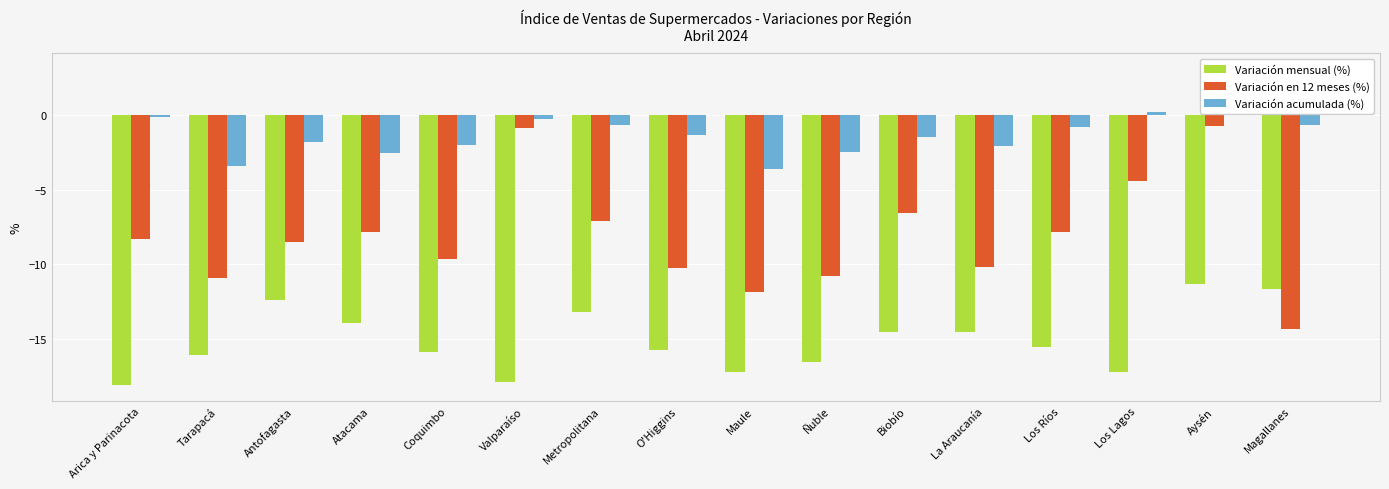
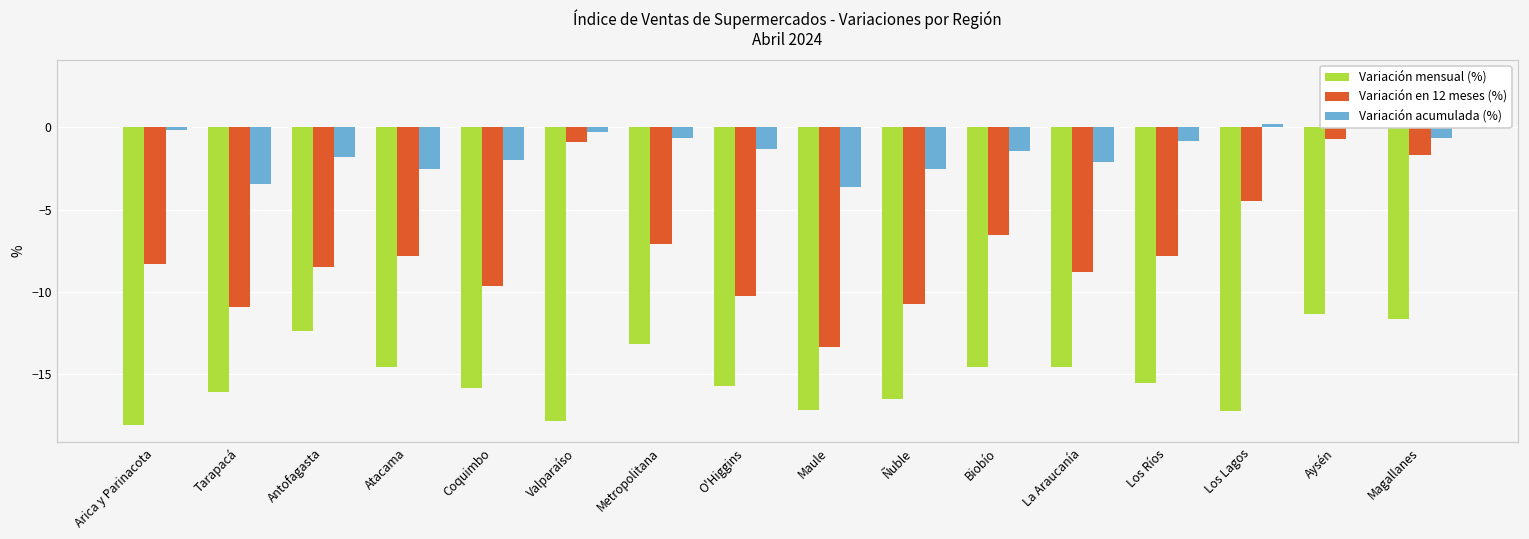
  {
    "Variación mensual (%)": {
      "Arica y Parinacota": -18.1,
      "Tarapacá": -16.1,
      "Antofagasta": -12.4,
-     "Atacama": -13.9,
+     "Atacama": -14.6,
      "Coquimbo": -15.9,
      "Valparaíso": -17.9,
      "Metropolitana": -13.2,
      "O'Higgins": -15.7,
      "Maule": -17.2,
      "Ñuble": -16.5,
      "Biobío": -14.6,
      "La Araucanía": -14.6,
      "Los Ríos": -15.6,
      "Los Lagos": -17.2,
      "Aysén": -11.3,
      "Magallanes": -11.7
    },
    "Variación en 12 meses (%)": {
      "Arica y Parinacota": -8.3,
      "Tarapacá": -10.9,
      "Antofagasta": -8.5,
      "Atacama": -7.9,
      "Coquimbo": -9.6,
      "Valparaíso": -0.9,
      "Metropolitana": -7.1,
      "O'Higgins": -10.3,
-     "Maule": -11.8,
+     "Maule": -13.3,
      "Ñuble": -10.8,
      "Biobío": -6.6,
-     "La Araucanía": -10.2,
+     "La Araucanía": -8.8,
      "Los Ríos": -7.9,
      "Los Lagos": -4.5,
      "Aysén": -0.7,
-     "Magallanes": -14.4
+     "Magallanes": -1.7
    },
    "Variación acumulada (%)": {
      "Tarapacá": -3.5,
      "Antofagasta": -1.8,
      "Atacama": -2.5,
      "Coquimbo": -2.0,
      "Valparaíso": -0.3,
      "Metropolitana": -0.7,
      "O'Higgins": -1.3,
      "Maule": -3.6,
      "Ñuble": -2.5,
      "Biobío": -1.5,
      "La Araucanía": -2.1,
      "Los Ríos": -0.8,
      "Los Lagos": 0.2,
      "Magallanes": -0.7
    }
  }
